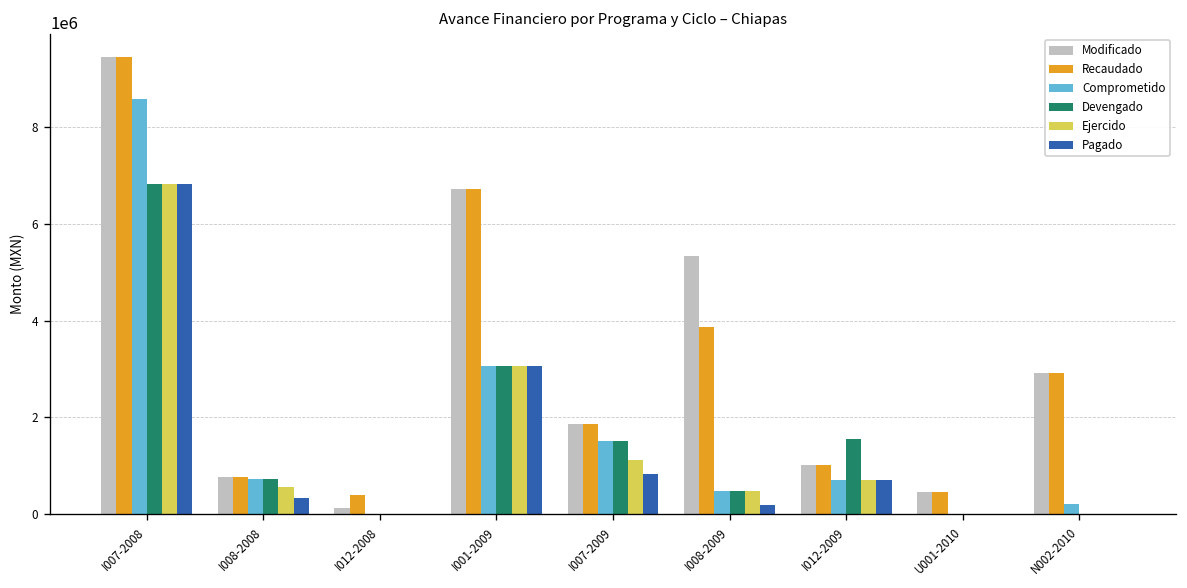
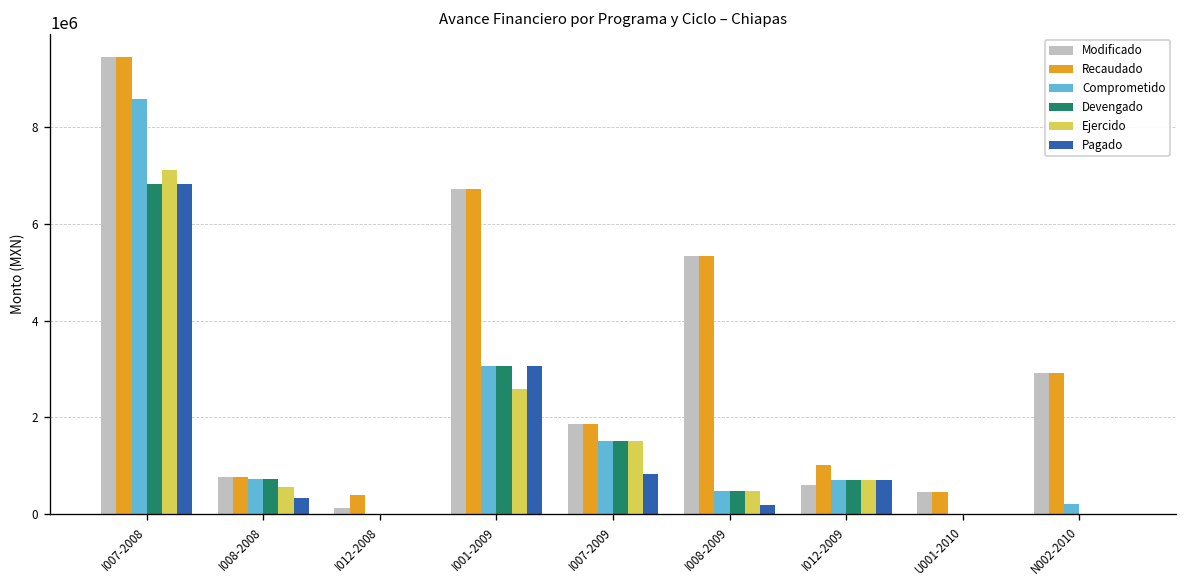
  {
    "Modificado": {
      "I007-2008": 9400000,
      "I008-2008": 800000,
      "I012-2008": 100000,
      "I001-2009": 6700000,
      "I007-2009": 1900000,
      "I008-2009": 5300000,
-     "I012-2009": 1000000,
+     "I012-2009": 600000,
      "U001-2010": 500000,
      "N002-2010": 2900000
    },
    "Recaudado": {
      "I007-2008": 9400000,
      "I008-2008": 800000,
      "I012-2008": 400000,
      "I001-2009": 6700000,
      "I007-2009": 1900000,
-     "I008-2009": 3900000,
+     "I008-2009": 5300000,
      "I012-2009": 1000000,
      "U001-2010": 500000,
      "N002-2010": 2900000
    },
    "Comprometido": {
      "I007-2008": 8600000,
      "I008-2008": 700000,
      "I001-2009": 3100000,
      "I007-2009": 1500000,
      "I008-2009": 500000,
      "I012-2009": 700000,
      "U001-2010": 0,
      "N002-2010": 200000
    },
    "Devengado": {
      "I007-2008": 6800000,
      "I008-2008": 700000,
      "I001-2009": 3100000,
      "I007-2009": 1500000,
      "I008-2009": 500000,
-     "I012-2009": 1500000,
+     "I012-2009": 700000,
      "U001-2010": 0,
      "N002-2010": 0
    },
    "Ejercido": {
-     "I007-2008": 6800000,
+     "I007-2008": 7100000,
      "I008-2008": 600000,
-     "I001-2009": 3100000,
-     "I007-2009": 1100000,
+     "I001-2009": 2600000,
+     "I007-2009": 1500000,
      "I008-2009": 500000,
      "I012-2009": 700000,
      "U001-2010": 0,
      "N002-2010": 0
    },
    "Pagado": {
      "I007-2008": 6800000,
      "I008-2008": 300000,
      "I001-2009": 3100000,
      "I007-2009": 800000,
      "I008-2009": 200000,
      "I012-2009": 700000,
      "U001-2010": 0,
      "N002-2010": 0
    }
  }
